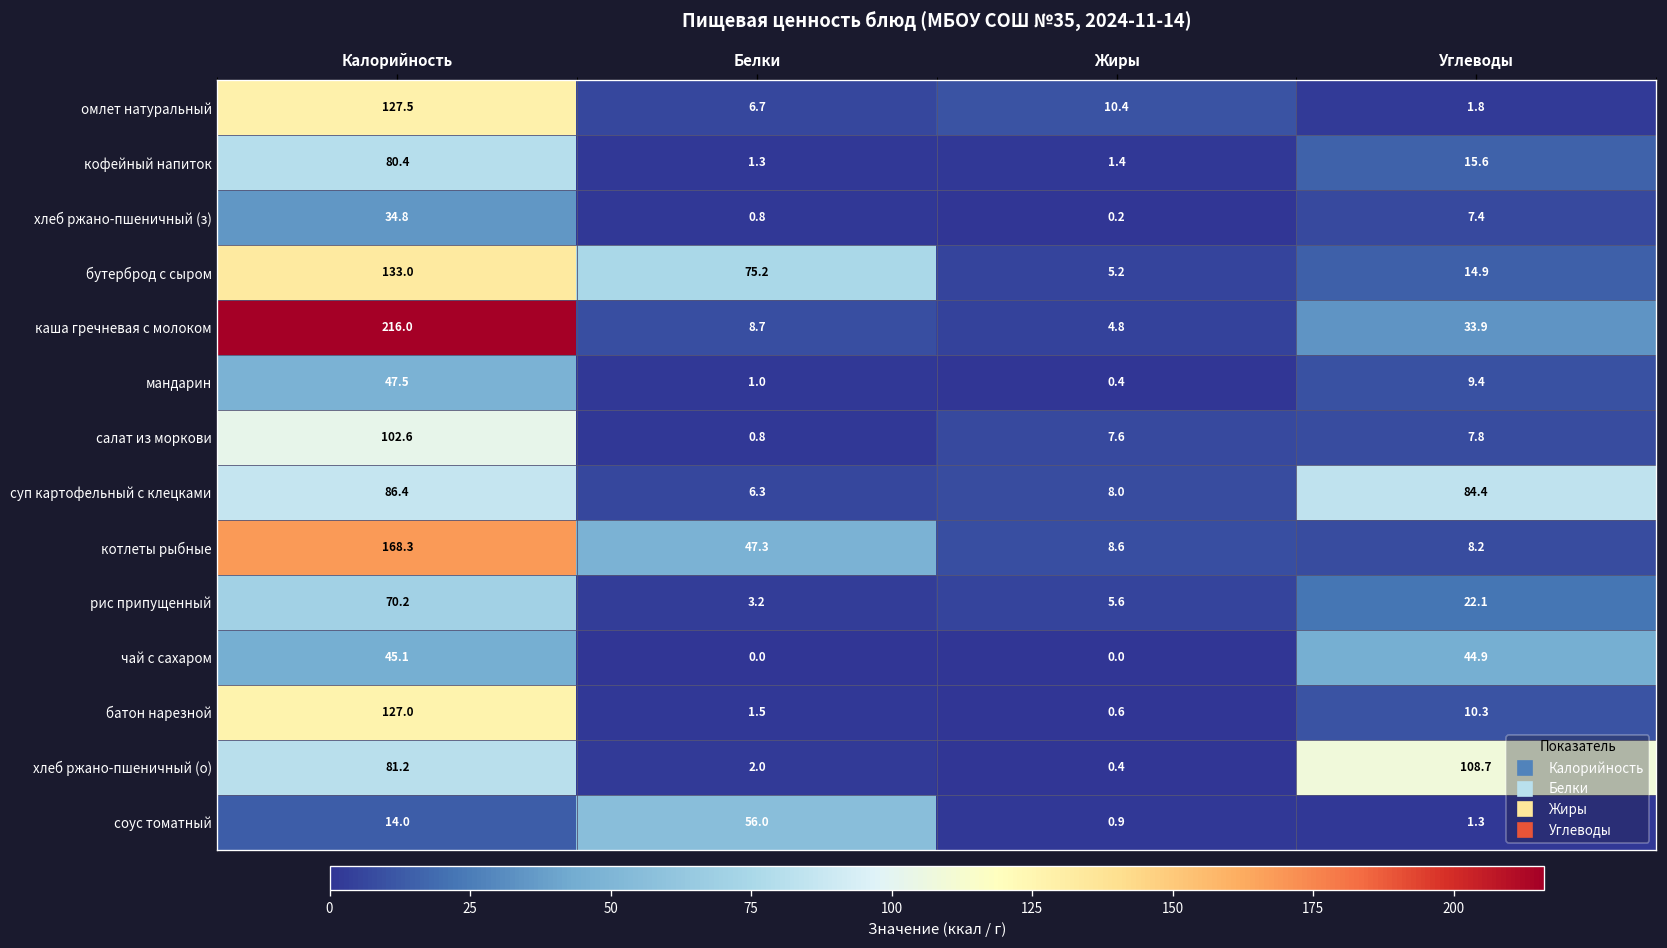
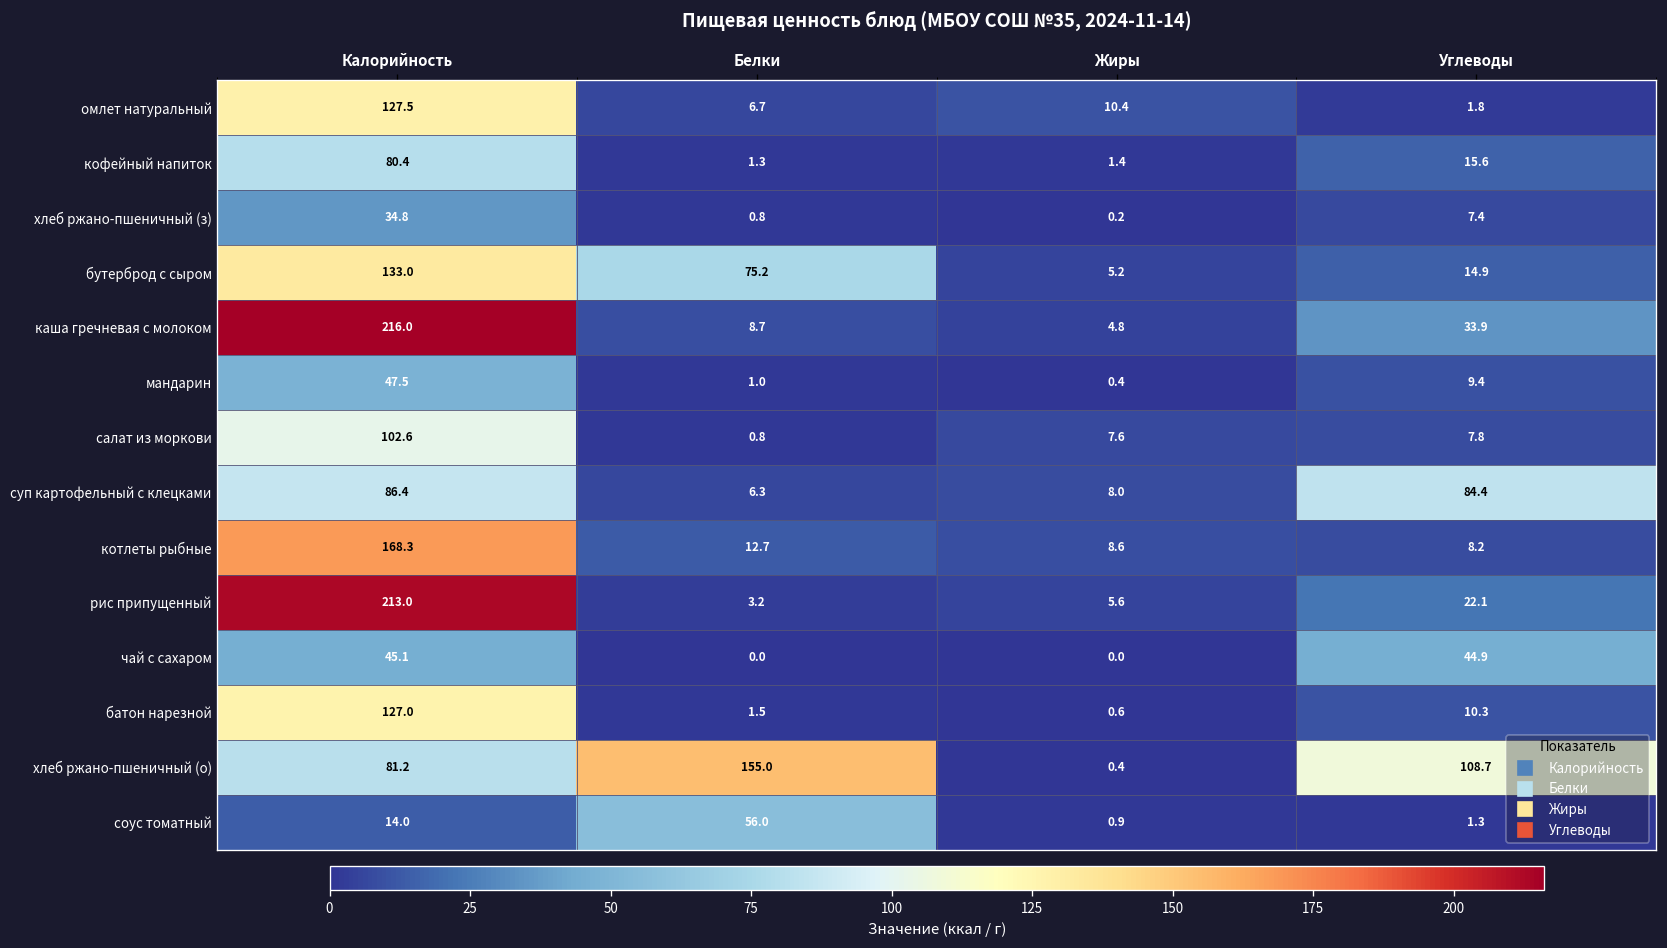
  {
    "омлет натуральный": {
      "Калорийность": 127.5,
      "Белки": 6.7,
      "Жиры": 10.4,
      "Углеводы": 1.8
    },
    "кофейный напиток": {
      "Калорийность": 80.4,
      "Белки": 1.3,
      "Жиры": 1.4,
      "Углеводы": 15.6
    },
    "хлеб ржано-пшеничный (з)": {
      "Калорийность": 34.8,
      "Белки": 0.8,
      "Жиры": 0.2,
      "Углеводы": 7.4
    },
    "бутерброд с сыром": {
      "Калорийность": 133.0,
      "Белки": 75.2,
      "Жиры": 5.2,
      "Углеводы": 14.9
    },
    "каша гречневая с молоком": {
      "Калорийность": 216.0,
      "Белки": 8.7,
      "Жиры": 4.8,
      "Углеводы": 33.9
    },
    "мандарин": {
      "Калорийность": 47.5,
      "Белки": 1.0,
      "Жиры": 0.4,
      "Углеводы": 9.4
    },
    "салат из моркови": {
      "Калорийность": 102.6,
      "Белки": 0.8,
      "Жиры": 7.6,
      "Углеводы": 7.8
    },
    "суп картофельный с клецками": {
      "Калорийность": 86.4,
      "Белки": 6.3,
      "Жиры": 8.0,
      "Углеводы": 84.4
    },
    "котлеты рыбные": {
      "Калорийность": 168.3,
-     "Белки": 47.3,
+     "Белки": 12.7,
      "Жиры": 8.6,
      "Углеводы": 8.2
    },
    "рис припущенный": {
-     "Калорийность": 70.2,
+     "Калорийность": 213.0,
      "Белки": 3.2,
      "Жиры": 5.6,
      "Углеводы": 22.1
    },
    "чай с сахаром": {
      "Калорийность": 45.1,
      "Белки": 0.0,
      "Жиры": 0.0,
      "Углеводы": 44.9
    },
    "батон нарезной": {
      "Калорийность": 127.0,
      "Белки": 1.5,
      "Жиры": 0.6,
      "Углеводы": 10.3
    },
    "хлеб ржано-пшеничный (о)": {
      "Калорийность": 81.2,
-     "Белки": 2.0,
+     "Белки": 155.0,
      "Жиры": 0.4,
      "Углеводы": 108.7
    },
    "соус томатный": {
      "Калорийность": 14.0,
      "Белки": 56.0,
      "Жиры": 0.9,
      "Углеводы": 1.3
    }
  }
